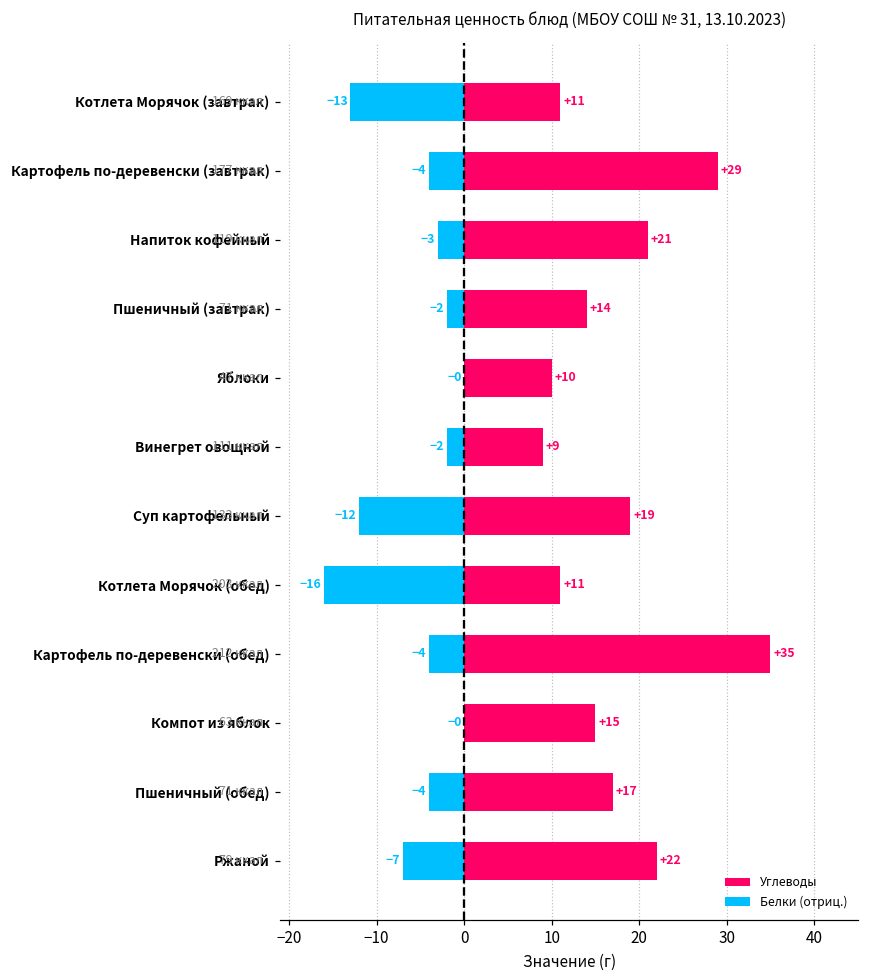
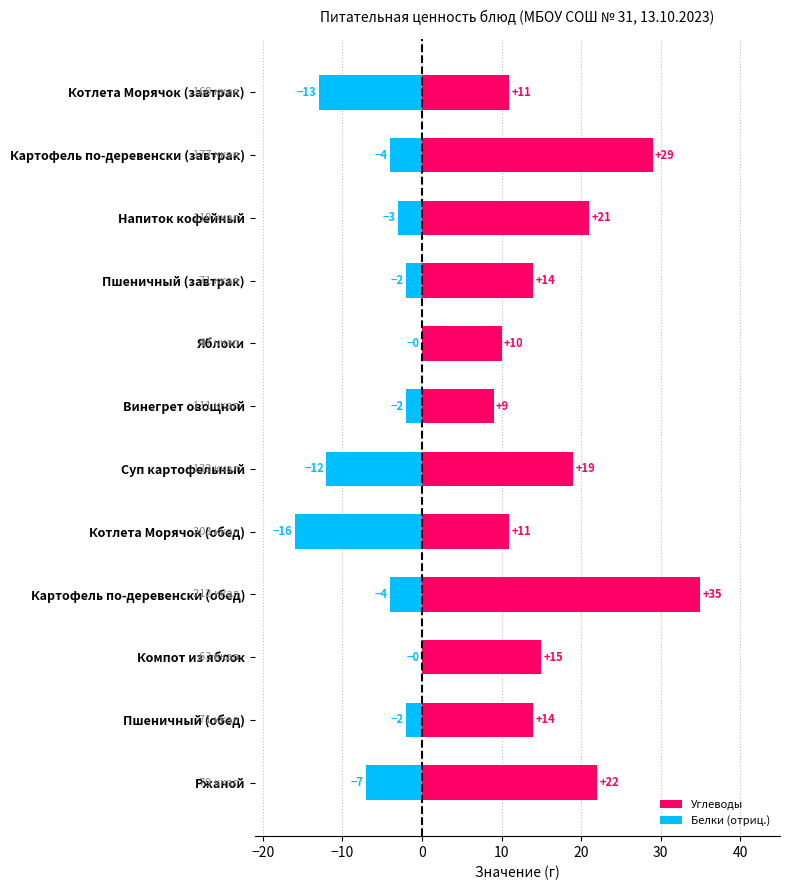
  {
    "Углеводы": {
      "Котлета Морячок (завтрак)": "+11",
      "Картофель по-деревенски (завтрак)": "+29",
      "Напиток кофейный": "+21",
      "Пшеничный (завтрак)": "+14",
      "Яблоки": "+10",
      "Винегрет овощной": "+9",
      "Суп картофельный": "+19",
      "Котлета Морячок (обед)": "+11",
      "Картофель по-деревенски (обед)": "+35",
      "Компот из яблок": "+15",
-     "Пшеничный (обед)": "+17",
+     "Пшеничный (обед)": "+14",
      "Ржаной": "+22"
    },
    "Белки (отриц.)": {
      "Котлета Морячок (завтрак)": "-13",
      "Картофель по-деревенски (завтрак)": "-4",
      "Напиток кофейный": "-3",
      "Пшеничный (завтрак)": "-2",
      "Яблоки": "-0",
      "Винегрет овощной": "-2",
      "Суп картофельный": "-12",
      "Котлета Морячок (обед)": "-16",
      "Картофель по-деревенски (обед)": "-4",
      "Компот из яблок": "-0",
-     "Пшеничный (обед)": "-4",
+     "Пшеничный (обед)": "-2",
      "Ржаной": "-7"
    }
  }
